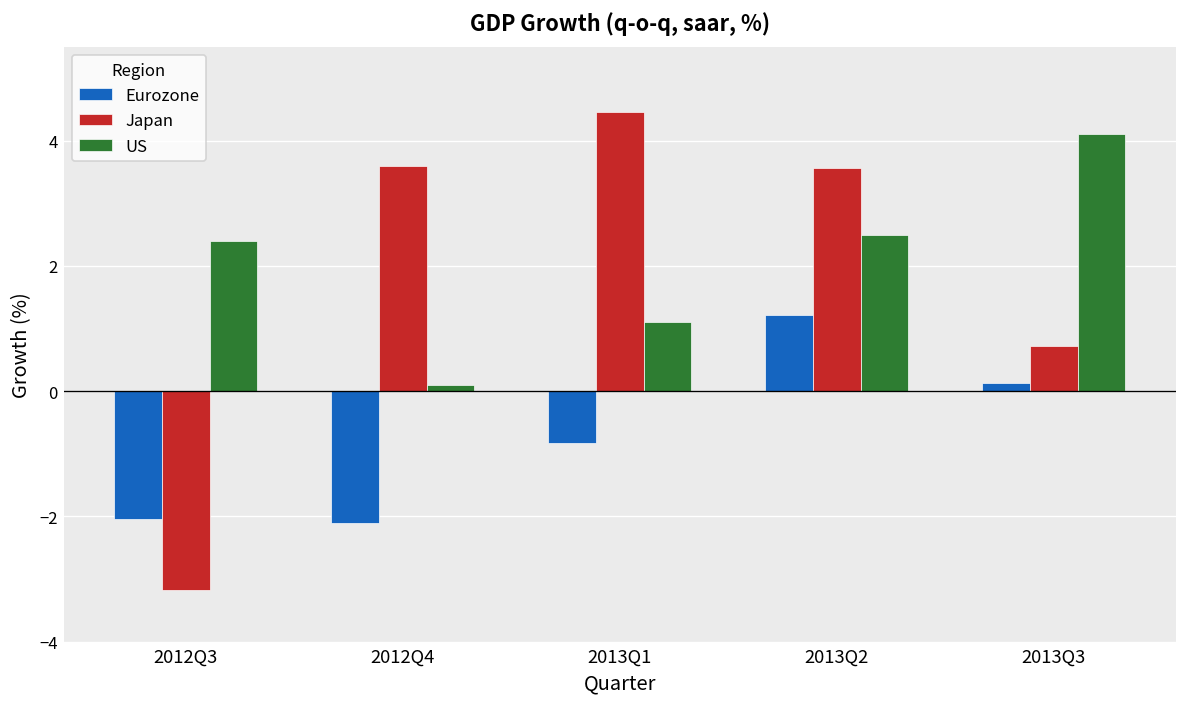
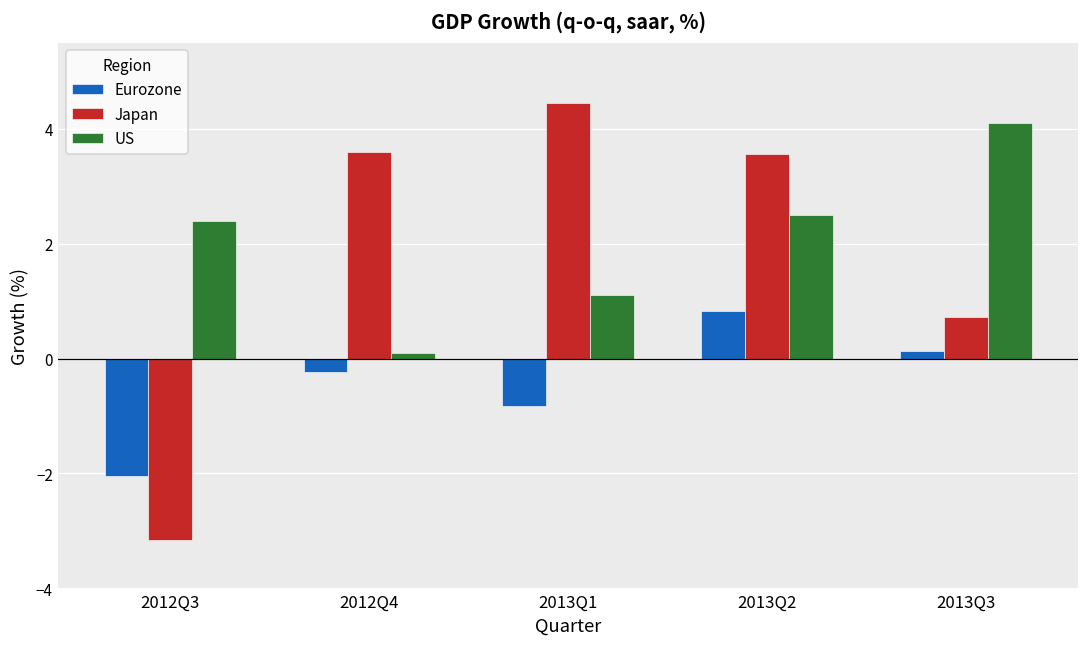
  {
    "Eurozone": {
      "2012Q3": -2.0,
-     "2012Q4": -2.1,
+     "2012Q4": -0.2,
      "2013Q1": -0.8,
-     "2013Q2": 1.2,
+     "2013Q2": 0.8,
      "2013Q3": 0.1
    },
    "Japan": {
      "2012Q3": -3.2,
      "2012Q4": 3.6,
      "2013Q1": 4.5,
      "2013Q2": 3.6,
      "2013Q3": 0.7
    },
    "US": {
      "2012Q3": 2.4,
      "2012Q4": 0.1,
      "2013Q1": 1.1,
      "2013Q2": 2.5,
      "2013Q3": 4.1
    }
  }
